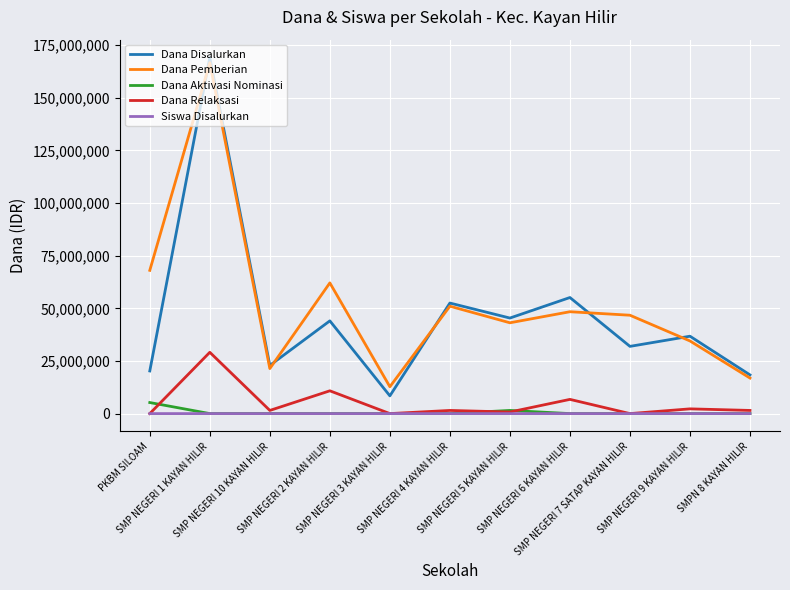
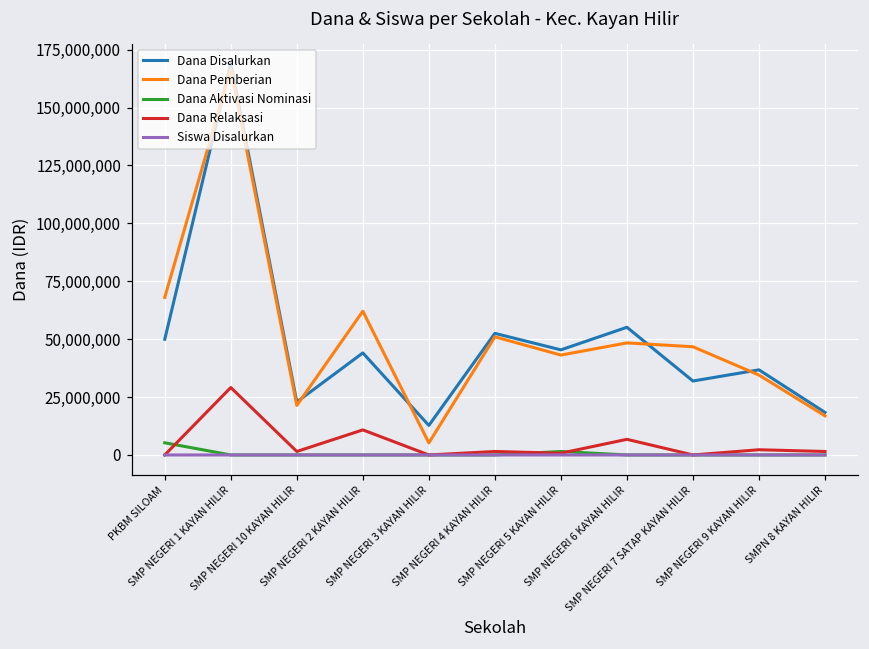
  {
    "Dana Disalurkan": {
-     "PKBM SILOAM": "20,000,000",
+     "PKBM SILOAM": "50,000,000",
      "SMP NEGERI 10 KAYAN HILIR": "23,000,000",
      "SMP NEGERI 2 KAYAN HILIR": "44,000,000",
-     "SMP NEGERI 3 KAYAN HILIR": "8,000,000",
+     "SMP NEGERI 3 KAYAN HILIR": "13,000,000",
      "SMP NEGERI 4 KAYAN HILIR": "53,000,000",
      "SMP NEGERI 5 KAYAN HILIR": "45,000,000",
      "SMP NEGERI 6 KAYAN HILIR": "55,000,000",
      "SMP NEGERI 7 SATAP KAYAN HILIR": "32,000,000",
      "SMP NEGERI 9 KAYAN HILIR": "37,000,000",
      "SMPN 8 KAYAN HILIR": "18,000,000"
    },
    "Dana Pemberian": {
      "PKBM SILOAM": "68,000,000",
      "SMP NEGERI 10 KAYAN HILIR": "21,000,000",
      "SMP NEGERI 2 KAYAN HILIR": "62,000,000",
-     "SMP NEGERI 3 KAYAN HILIR": "13,000,000",
+     "SMP NEGERI 3 KAYAN HILIR": "5,000,000",
      "SMP NEGERI 4 KAYAN HILIR": "51,000,000",
      "SMP NEGERI 5 KAYAN HILIR": "43,000,000",
      "SMP NEGERI 6 KAYAN HILIR": "48,000,000",
      "SMP NEGERI 7 SATAP KAYAN HILIR": "47,000,000",
      "SMP NEGERI 9 KAYAN HILIR": "35,000,000",
      "SMPN 8 KAYAN HILIR": "17,000,000"
    },
    "Dana Aktivasi Nominasi": {
      "PKBM SILOAM": "5,000,000"
    },
    "Dana Relaksasi": {
      "SMP NEGERI 1 KAYAN HILIR": "29,000,000",
      "SMP NEGERI 10 KAYAN HILIR": "2,000,000",
      "SMP NEGERI 2 KAYAN HILIR": "11,000,000",
      "SMP NEGERI 4 KAYAN HILIR": "2,000,000",
      "SMP NEGERI 6 KAYAN HILIR": "7,000,000",
      "SMP NEGERI 9 KAYAN HILIR": "2,000,000",
      "SMPN 8 KAYAN HILIR": "2,000,000"
    }
  }
